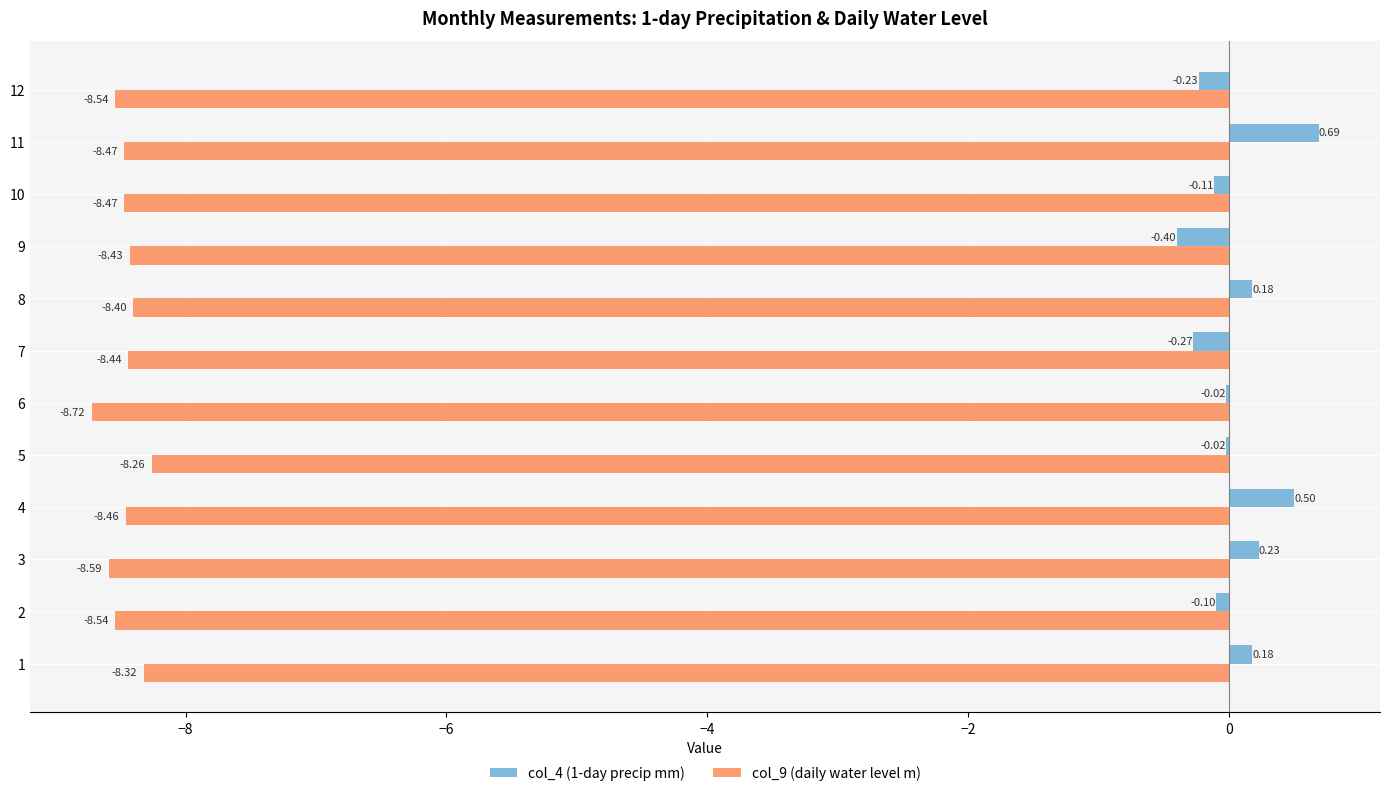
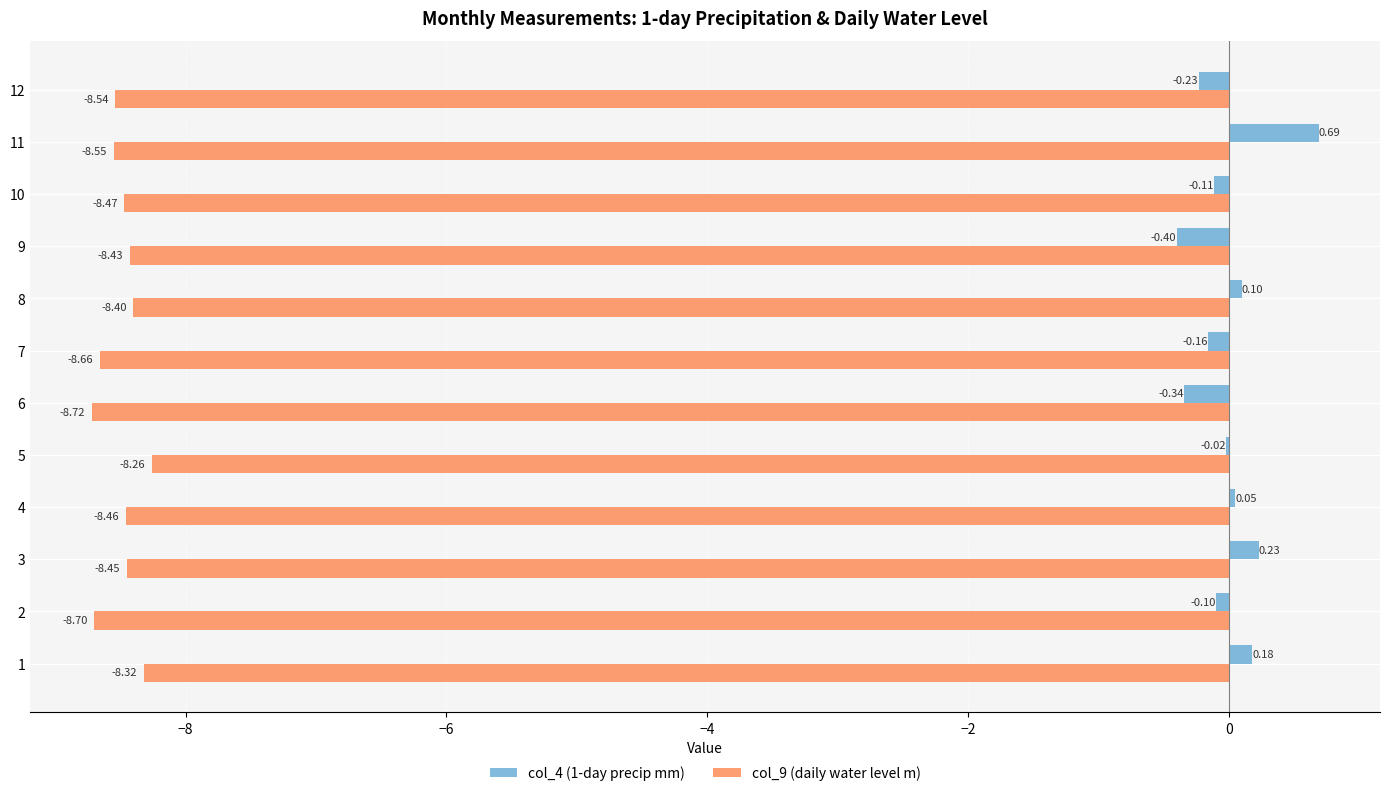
  {
    "col_4 (1-day precip mm)": {
      "12": -0.23,
      "11": 0.69,
      "10": -0.11,
      "9": -0.40,
-     "8": 0.18,
-     "7": -0.27,
-     "6": -0.02,
+     "8": 0.10,
+     "7": -0.16,
+     "6": -0.34,
      "5": -0.02,
-     "4": 0.50,
+     "4": 0.05,
      "3": 0.23,
      "2": -0.10,
      "1": 0.18
    },
    "col_9 (daily water level m)": {
      "12": -8.54,
-     "11": -8.47,
+     "11": -8.55,
      "10": -8.47,
      "9": -8.43,
      "8": -8.40,
-     "7": -8.44,
+     "7": -8.66,
      "6": -8.72,
      "5": -8.26,
      "4": -8.46,
-     "3": -8.59,
-     "2": -8.54,
+     "3": -8.45,
+     "2": -8.70,
      "1": -8.32
    }
  }
